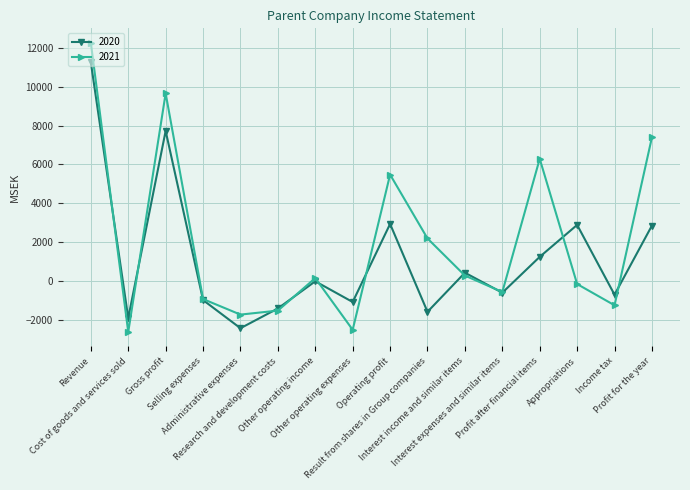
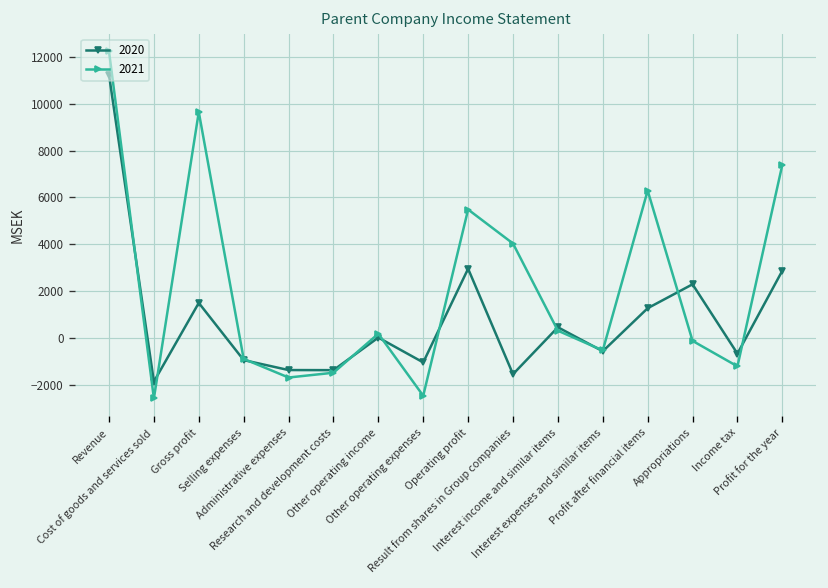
  {
    "2020": {
      "Cost of goods and services sold": -1900,
-     "Gross profit": 7700,
-     "Administrative expenses": -2400,
+     "Gross profit": 1500,
+     "Administrative expenses": -1400,
      "Other operating income": 0,
      "Other operating expenses": -1100,
      "Operating profit": 3000,
      "Result from shares in Group companies": -1600,
      "Interest income and similar items": 400,
      "Profit after financial items": 1300,
-     "Appropriations": 2900,
+     "Appropriations": 2300,
      "Income tax": -700,
      "Profit for the year": 2900
    },
    "2021": {
      "Cost of goods and services sold": -2600,
      "Gross profit": 9700,
      "Administrative expenses": -1700,
      "Other operating income": 200,
      "Other operating expenses": -2500,
      "Operating profit": 5500,
-     "Result from shares in Group companies": 2200,
+     "Result from shares in Group companies": 4000,
      "Interest income and similar items": 300,
      "Profit after financial items": 6300,
      "Appropriations": -100,
      "Income tax": -1200,
      "Profit for the year": 7400
    }
  }
